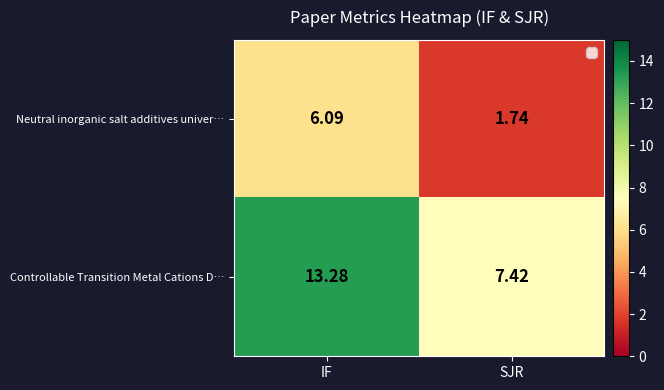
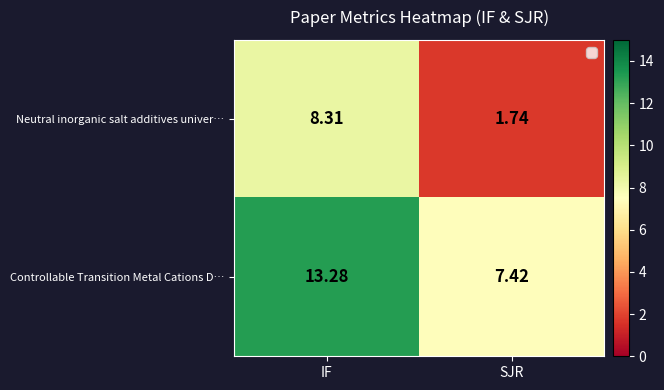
  {
    "Neutral inorganic salt additives univer…": {
-     "IF": 6.09,
+     "IF": 8.31,
      "SJR": 1.74
    },
    "Controllable Transition Metal Cations D…": {
      "IF": 13.28,
      "SJR": 7.42
    }
  }
